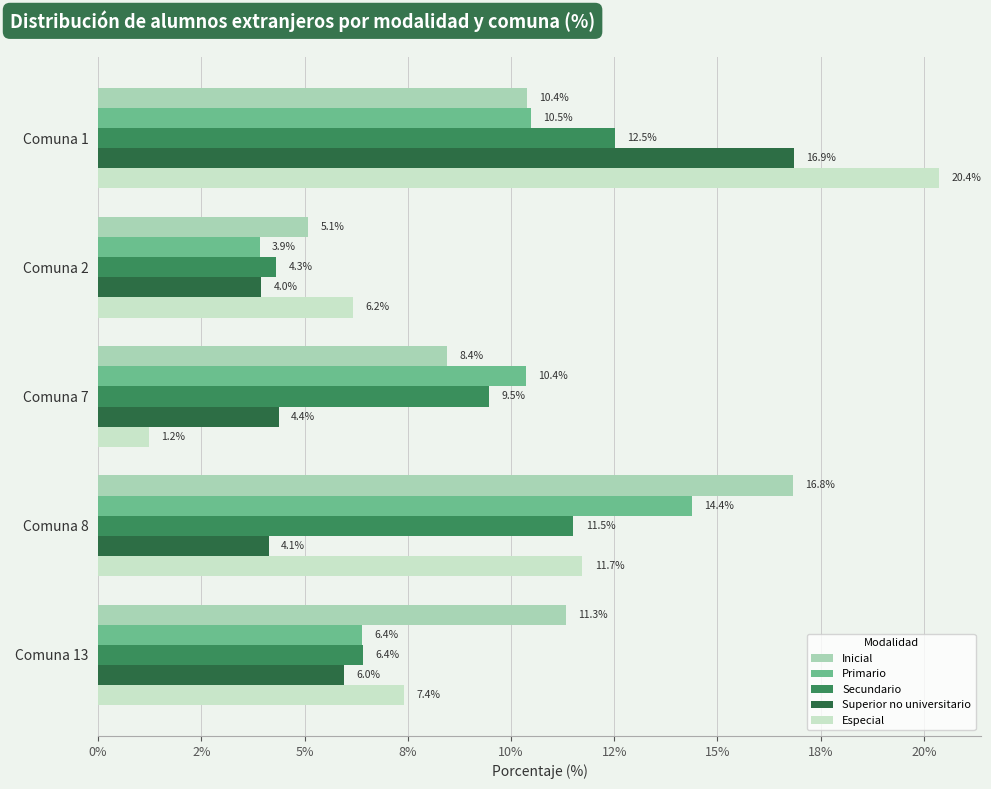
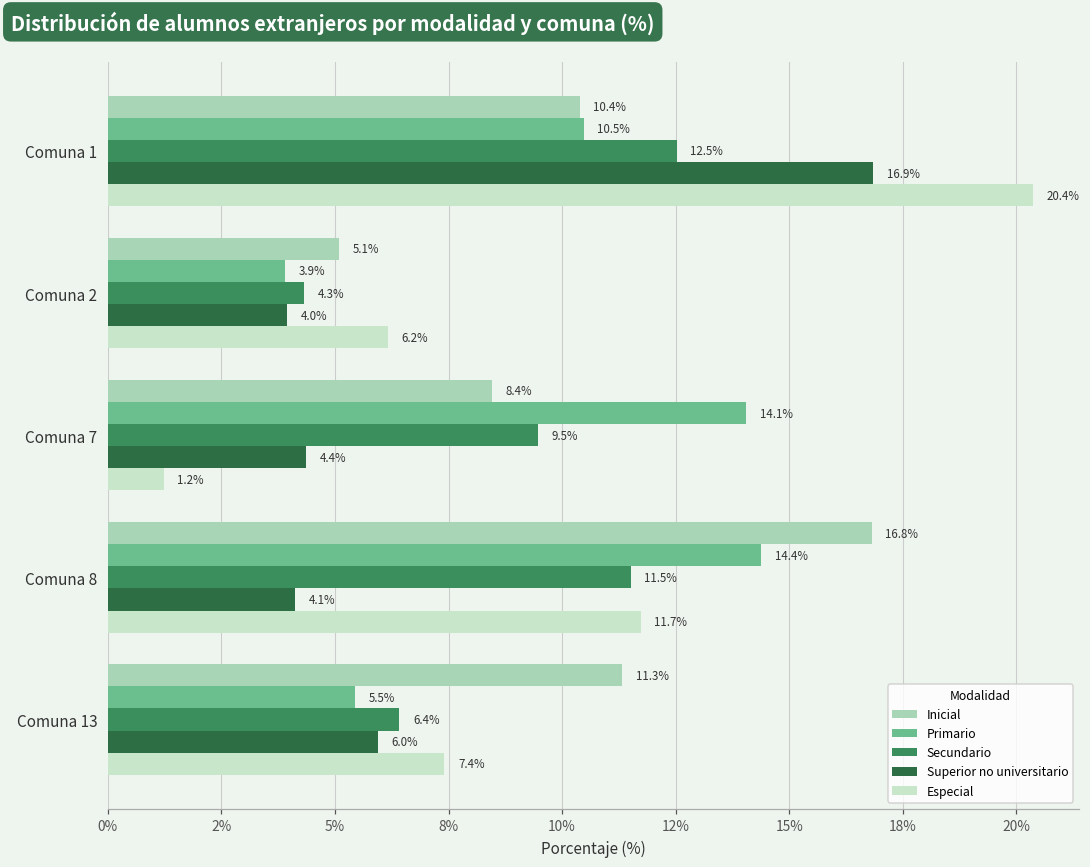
  {
    "Primario": {
      "Comuna 1": "10.5%",
      "Comuna 2": "3.9%",
-     "Comuna 7": "10.4%",
+     "Comuna 7": "14.1%",
      "Comuna 8": "14.4%",
-     "Comuna 13": "6.4%"
+     "Comuna 13": "5.5%"
    }
  }
